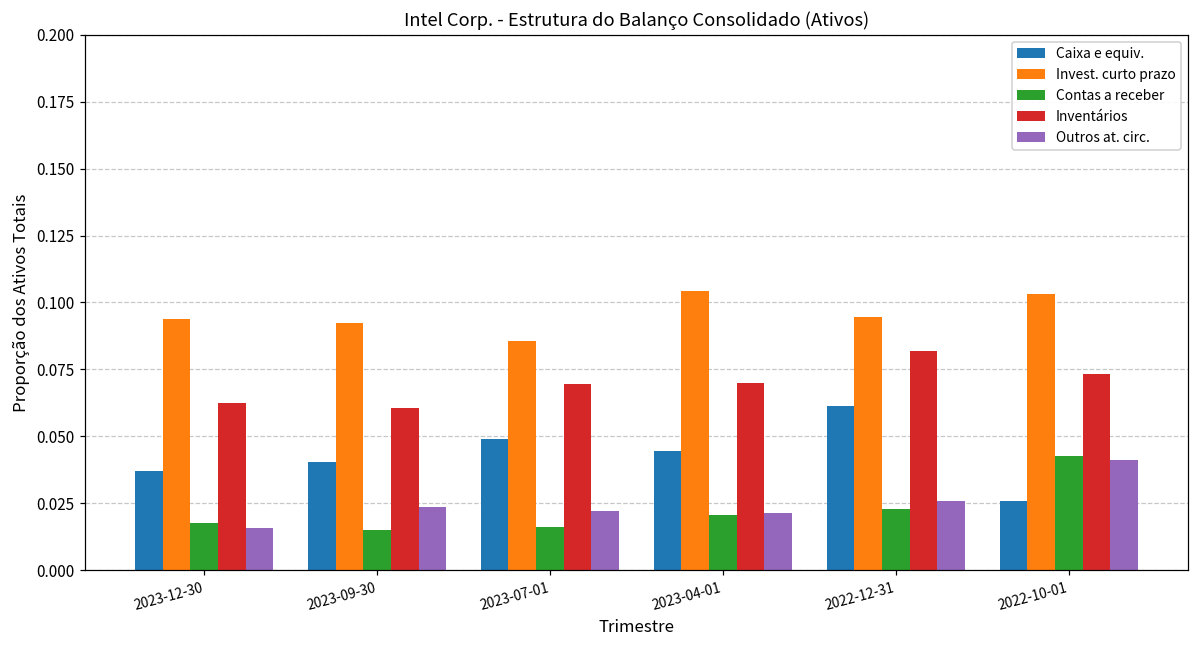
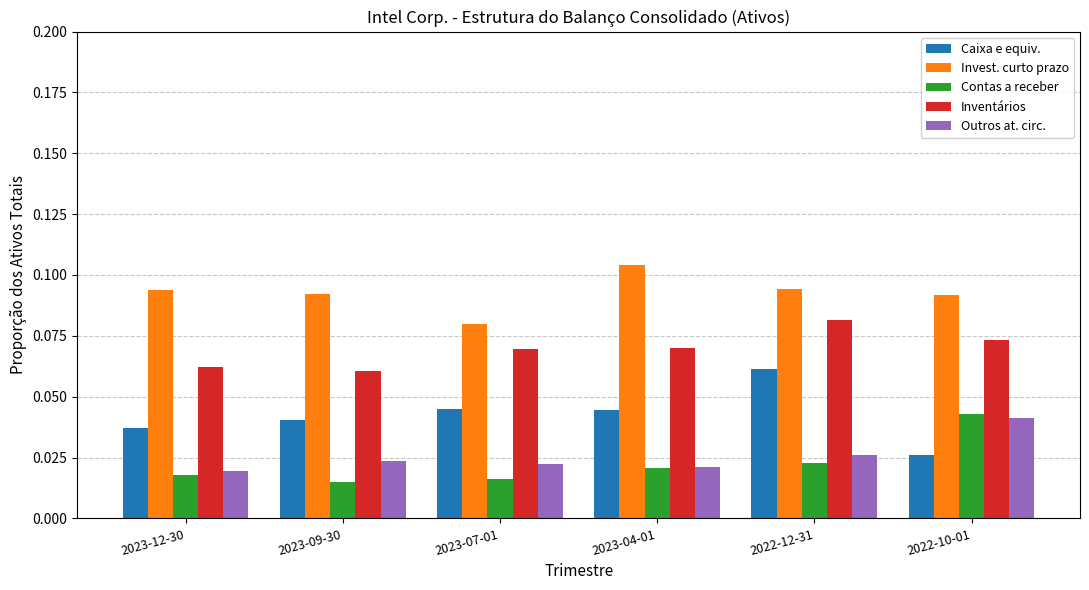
  {
    "Caixa e equiv.": {
      "2023-12-30": 0.037,
      "2023-09-30": 0.040,
-     "2023-07-01": 0.049,
+     "2023-07-01": 0.045,
      "2023-04-01": 0.044,
      "2022-12-31": 0.061,
      "2022-10-01": 0.026
    },
    "Invest. curto prazo": {
      "2023-12-30": 0.094,
      "2023-09-30": 0.092,
-     "2023-07-01": 0.086,
+     "2023-07-01": 0.080,
      "2023-04-01": 0.104,
      "2022-12-31": 0.094,
-     "2022-10-01": 0.103
+     "2022-10-01": 0.092
    },
    "Contas a receber": {
      "2023-12-30": 0.018,
      "2023-09-30": 0.015,
      "2023-07-01": 0.016,
      "2023-04-01": 0.021,
      "2022-12-31": 0.023,
      "2022-10-01": 0.043
    },
    "Inventários": {
      "2023-12-30": 0.062,
      "2023-09-30": 0.061,
      "2023-07-01": 0.070,
      "2023-04-01": 0.070,
      "2022-12-31": 0.082,
      "2022-10-01": 0.073
    },
    "Outros at. circ.": {
-     "2023-12-30": 0.016,
+     "2023-12-30": 0.019,
      "2023-09-30": 0.024,
      "2023-07-01": 0.022,
      "2023-04-01": 0.021,
      "2022-12-31": 0.026,
      "2022-10-01": 0.041
    }
  }
